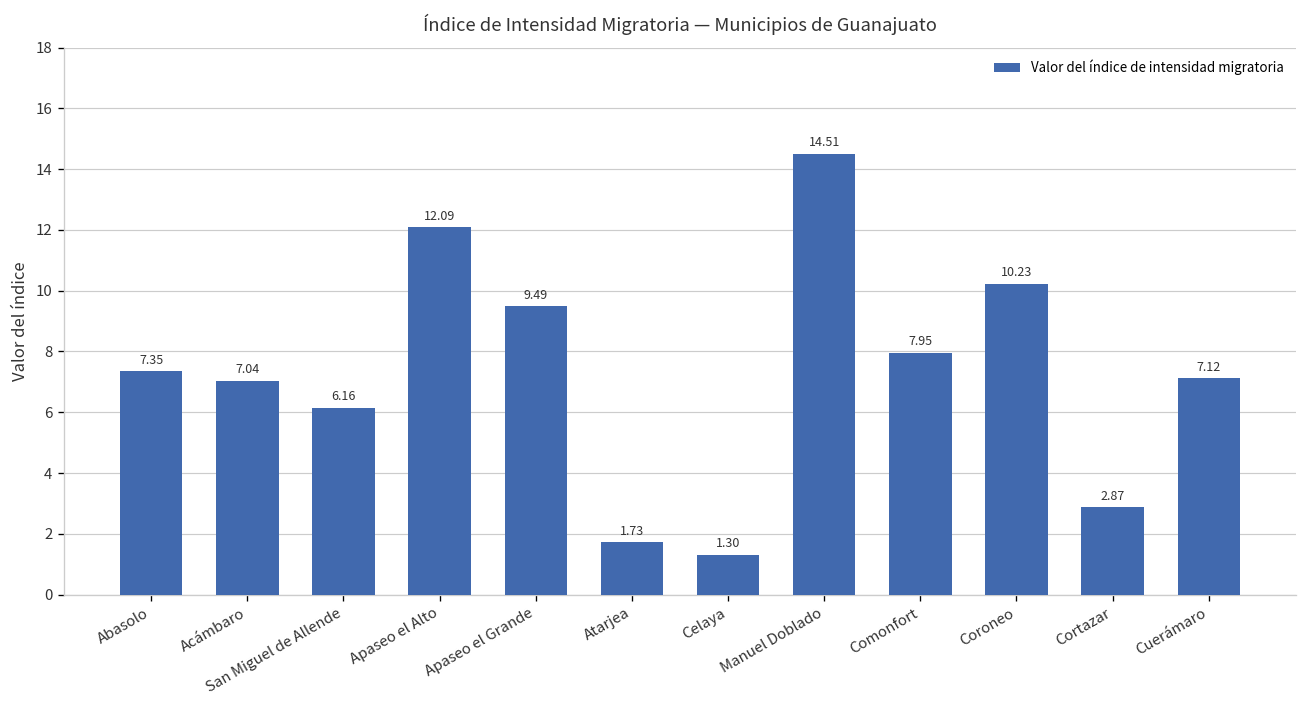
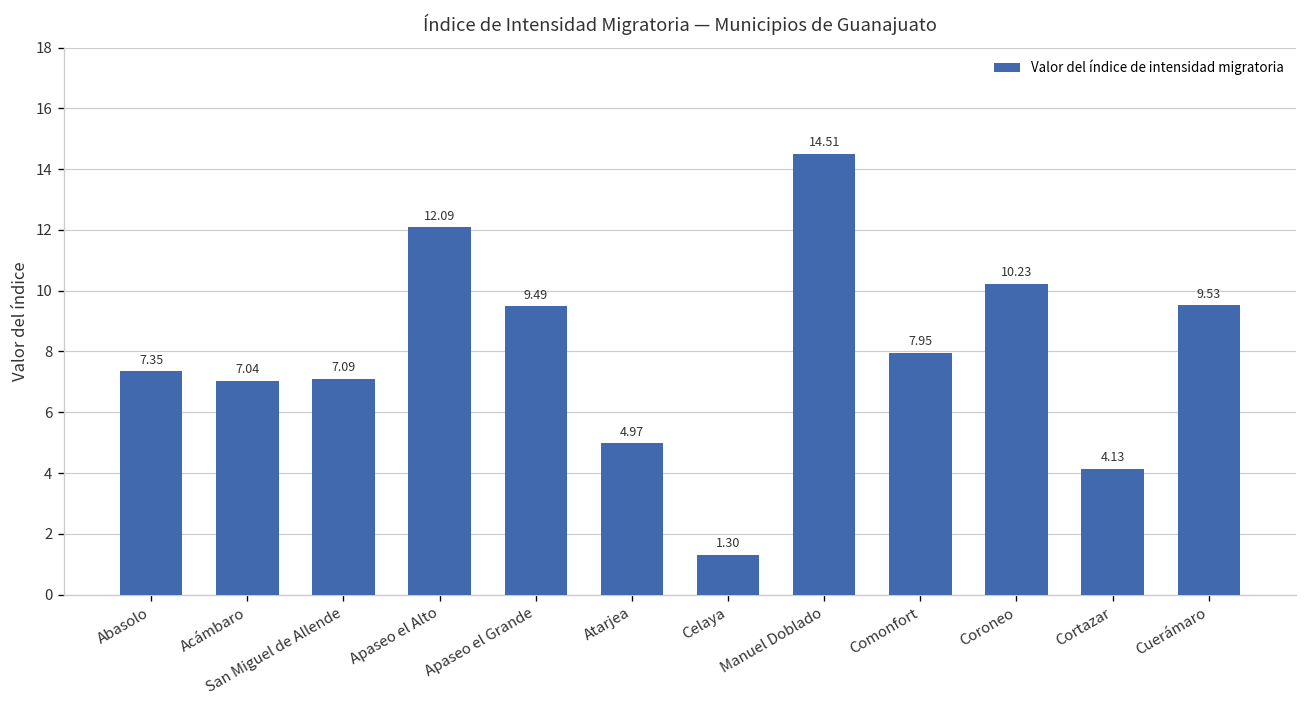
  {
    "Abasolo": 7.35,
    "Acámbaro": 7.04,
-   "San Miguel de Allende": 6.16,
+   "San Miguel de Allende": 7.09,
    "Apaseo el Alto": 12.09,
    "Apaseo el Grande": 9.49,
-   "Atarjea": 1.73,
+   "Atarjea": 4.97,
    "Celaya": 1.30,
    "Manuel Doblado": 14.51,
    "Comonfort": 7.95,
    "Coroneo": 10.23,
-   "Cortazar": 2.87,
-   "Cuerámaro": 7.12
+   "Cortazar": 4.13,
+   "Cuerámaro": 9.53
  }
